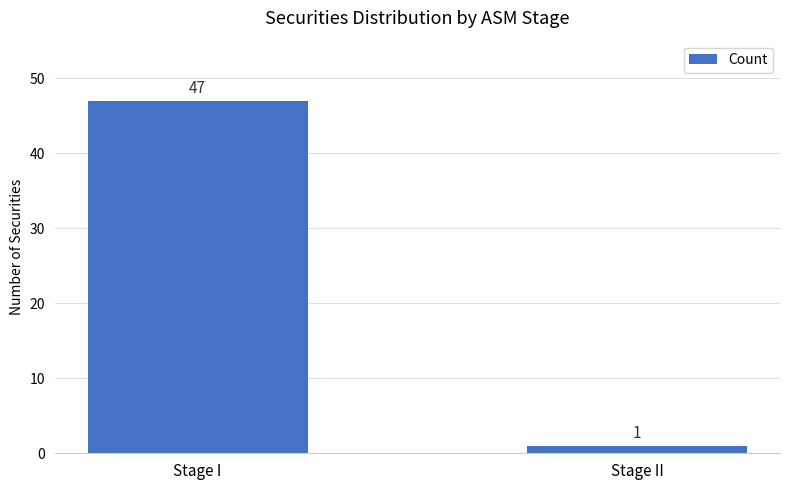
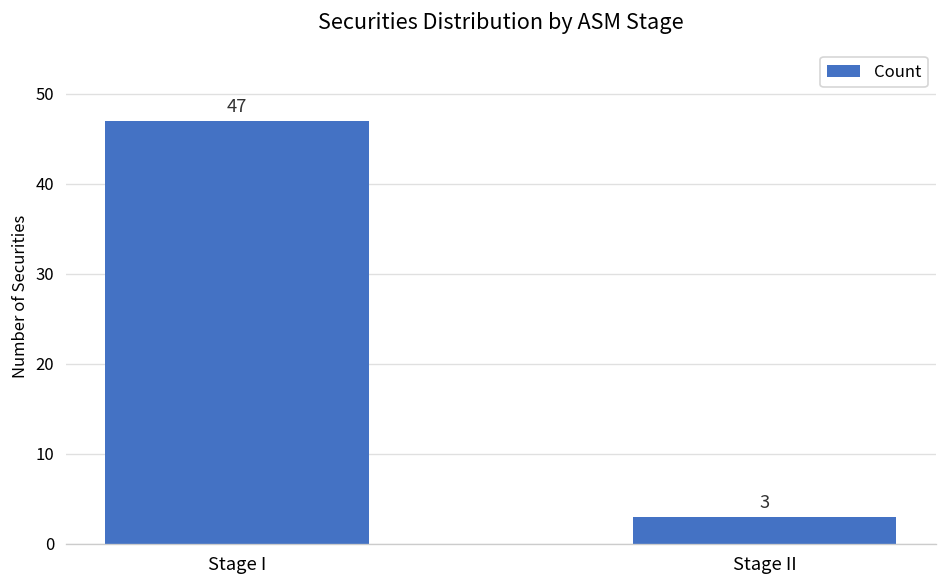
  {
    "Stage I": 47,
-   "Stage II": 1
+   "Stage II": 3
  }
